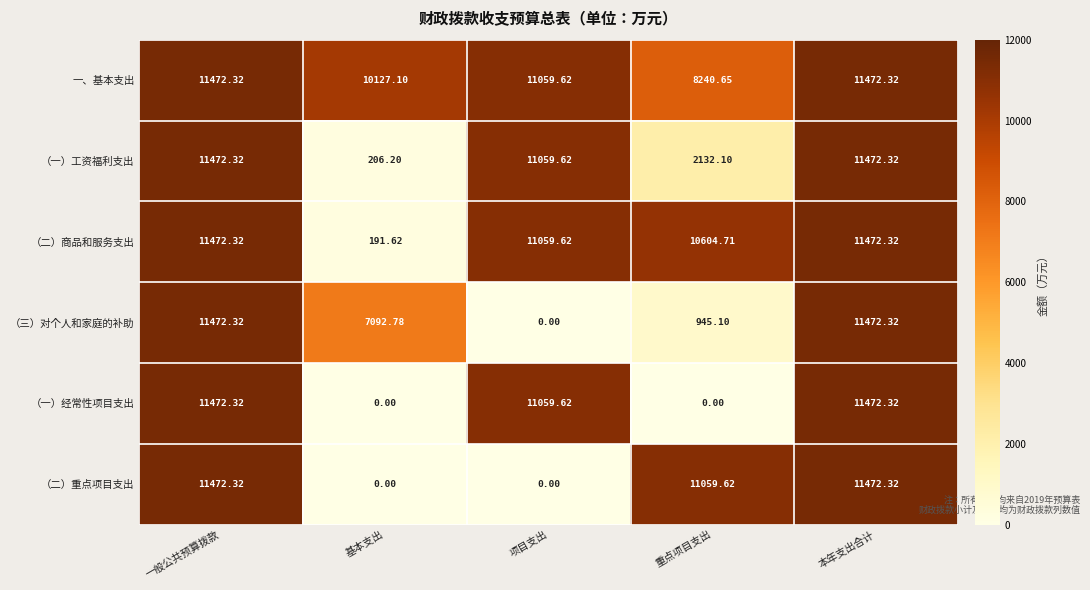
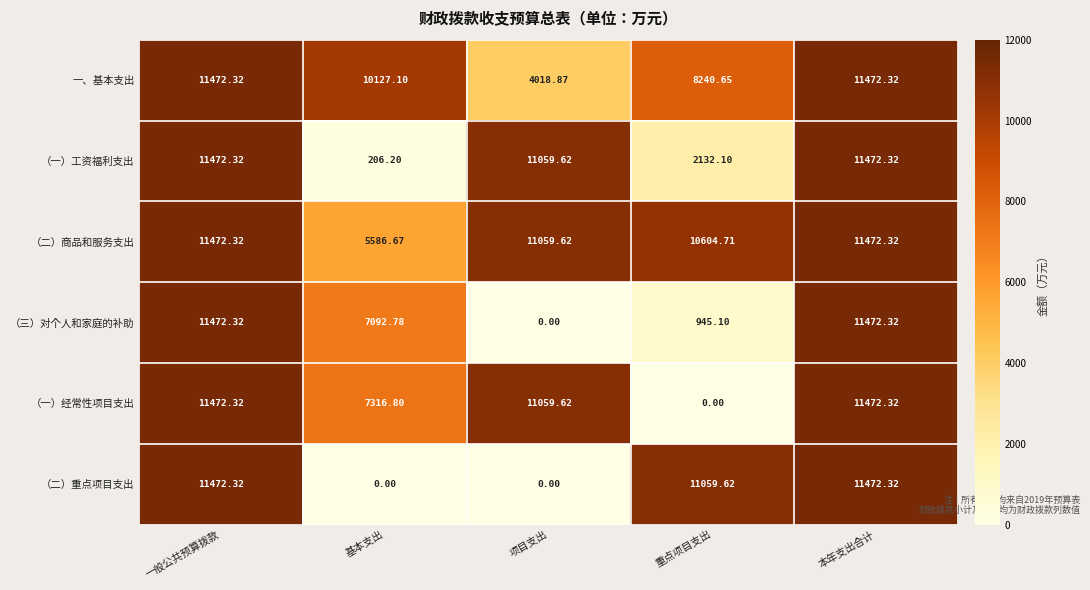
  {
    "一、基本支出": {
      "一般公共预算拨款": 11472.32,
      "基本支出": 10127.10,
-     "项目支出": 11059.62,
+     "项目支出": 4018.87,
      "重点项目支出": 8240.65,
      "本年支出合计": 11472.32
    },
    "（一）工资福利支出": {
      "一般公共预算拨款": 11472.32,
      "基本支出": 206.20,
      "项目支出": 11059.62,
      "重点项目支出": 2132.10,
      "本年支出合计": 11472.32
    },
    "（二）商品和服务支出": {
      "一般公共预算拨款": 11472.32,
-     "基本支出": 191.62,
+     "基本支出": 5586.67,
      "项目支出": 11059.62,
      "重点项目支出": 10604.71,
      "本年支出合计": 11472.32
    },
    "（三）对个人和家庭的补助": {
      "一般公共预算拨款": 11472.32,
      "基本支出": 7092.78,
      "项目支出": 0.00,
      "重点项目支出": 945.10,
      "本年支出合计": 11472.32
    },
    "（一）经常性项目支出": {
      "一般公共预算拨款": 11472.32,
-     "基本支出": 0.00,
+     "基本支出": 7316.80,
      "项目支出": 11059.62,
      "重点项目支出": 0.00,
      "本年支出合计": 11472.32
    },
    "（二）重点项目支出": {
      "一般公共预算拨款": 11472.32,
      "基本支出": 0.00,
      "项目支出": 0.00,
      "重点项目支出": 11059.62,
      "本年支出合计": 11472.32
    }
  }
